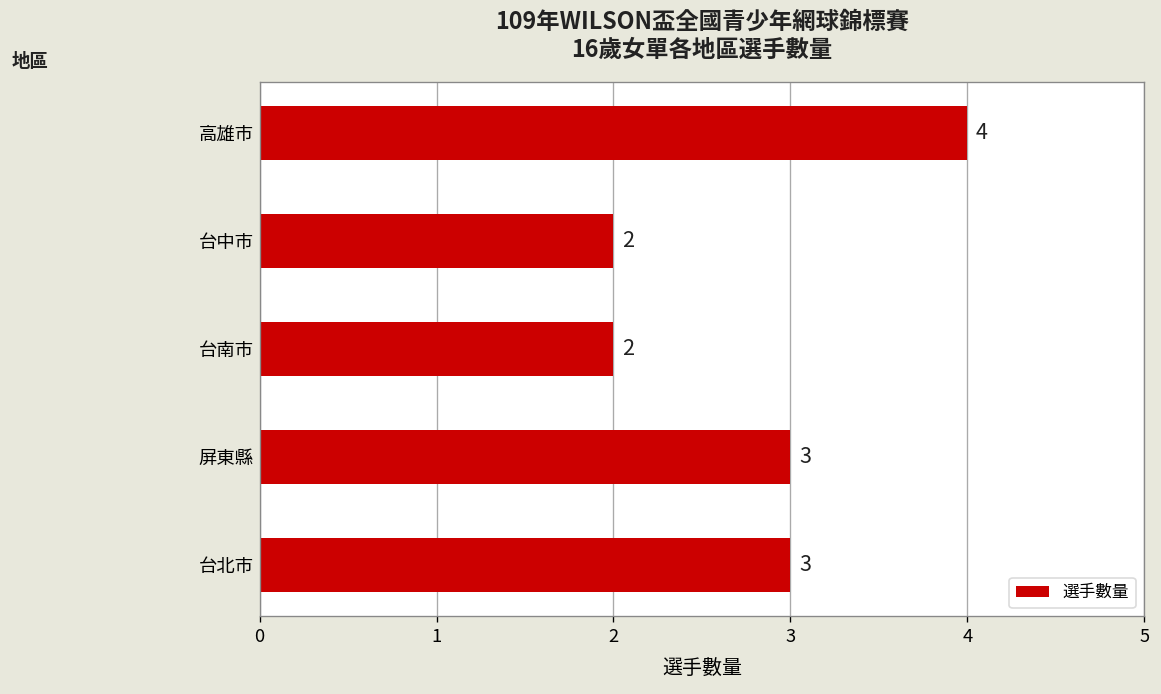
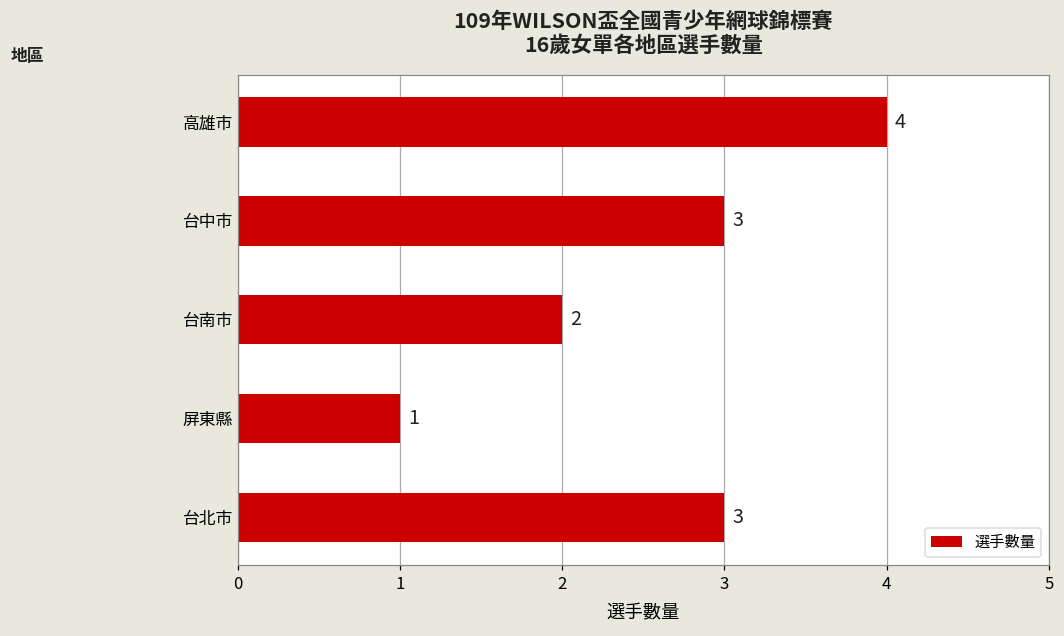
  {
    "高雄市": 4,
-   "台中市": 2,
+   "台中市": 3,
    "台南市": 2,
-   "屏東縣": 3,
+   "屏東縣": 1,
    "台北市": 3
  }
